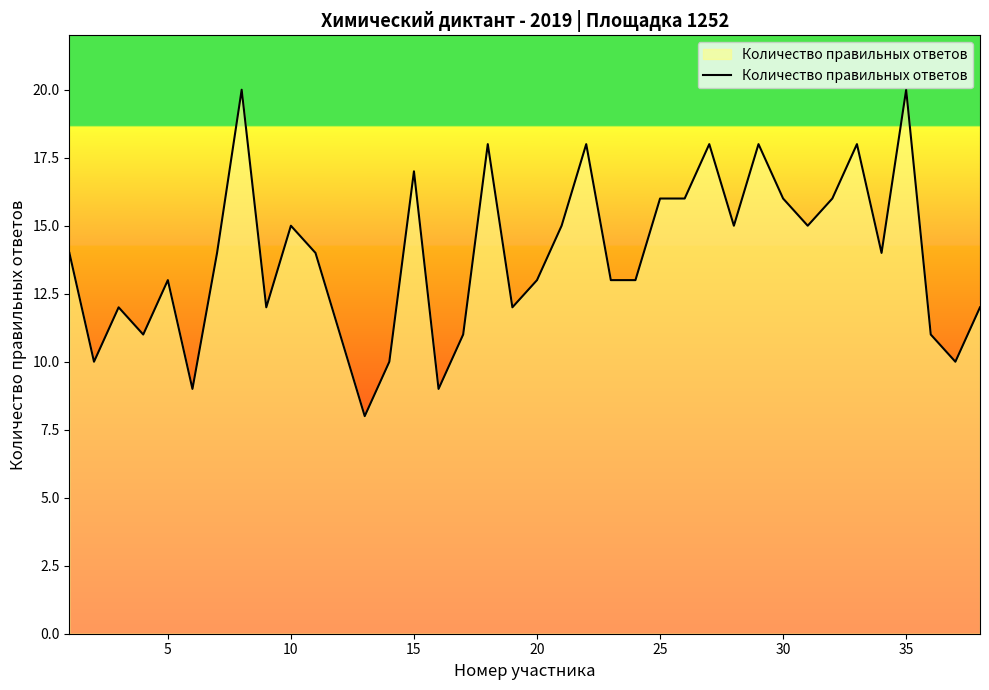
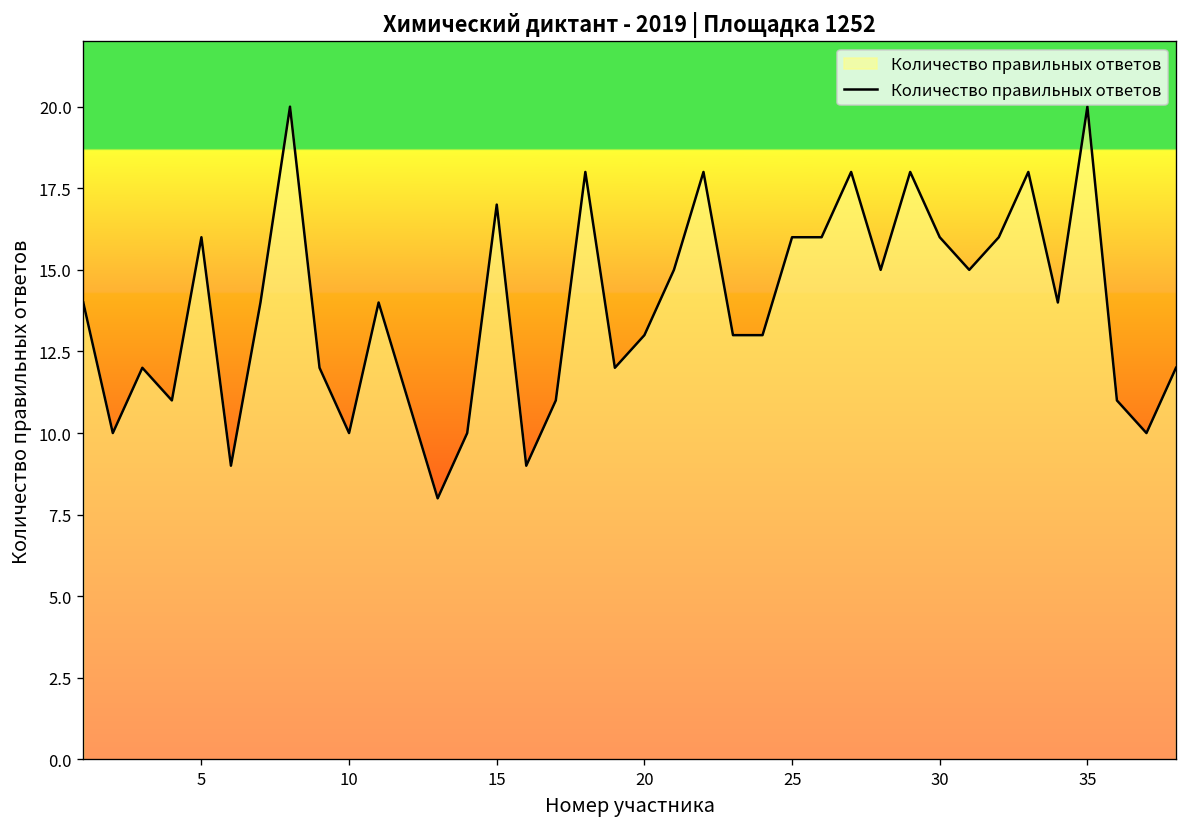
  {
-   "5": 13,
-   "10": 15,
+   "5": 16,
+   "10": 10,
    "15": 17,
    "20": 13,
    "25": 16,
    "30": 16,
    "35": 20
  }
